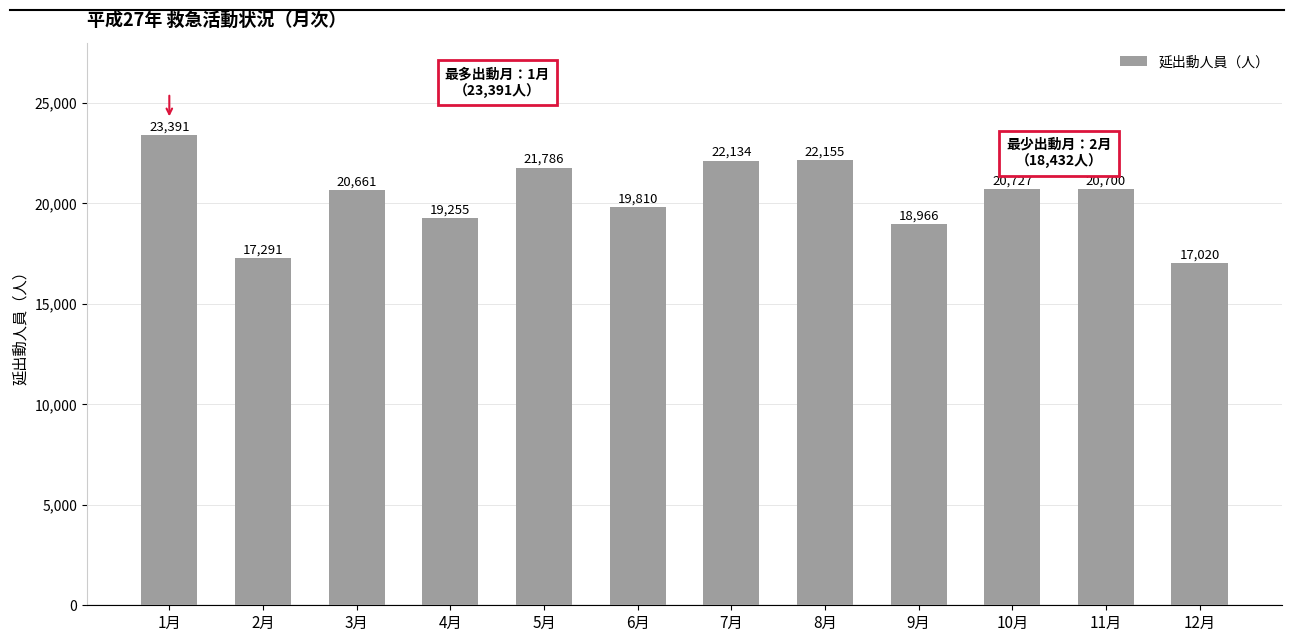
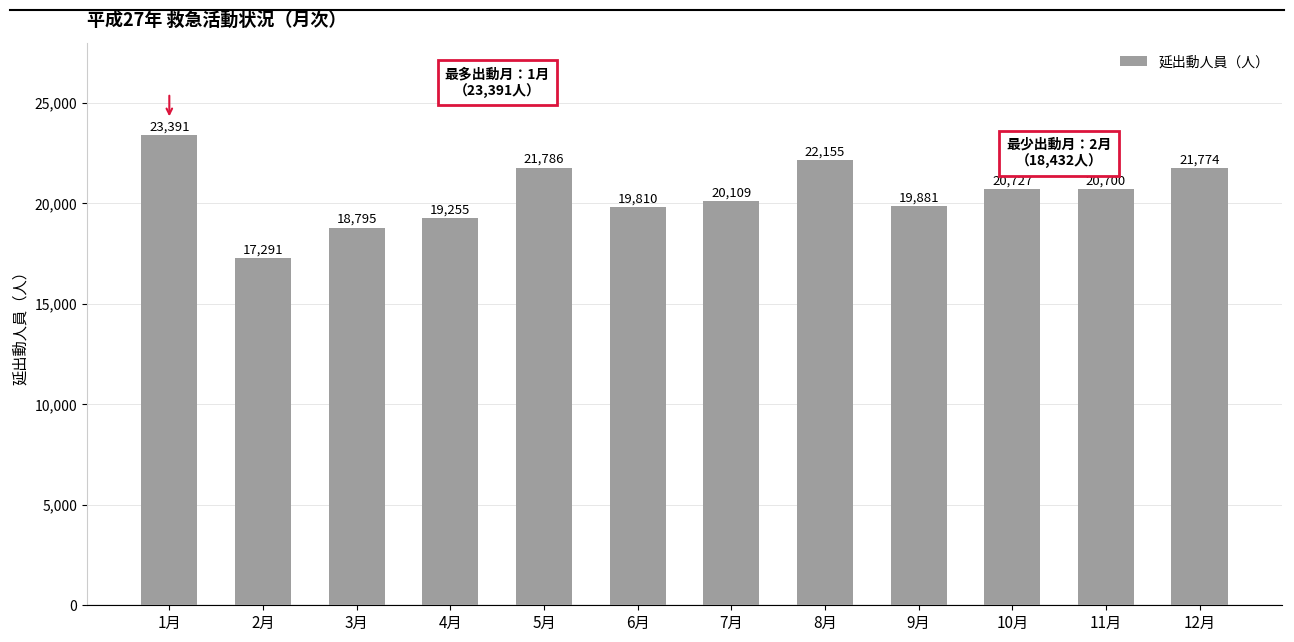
  {
    "1月": "23,391",
    "2月": "17,291",
-   "3月": "20,661",
+   "3月": "18,795",
    "4月": "19,255",
    "5月": "21,786",
    "6月": "19,810",
-   "7月": "22,134",
+   "7月": "20,109",
    "8月": "22,155",
-   "9月": "18,966",
-   "12月": "17,020"
+   "9月": "19,881",
+   "12月": "21,774"
  }
